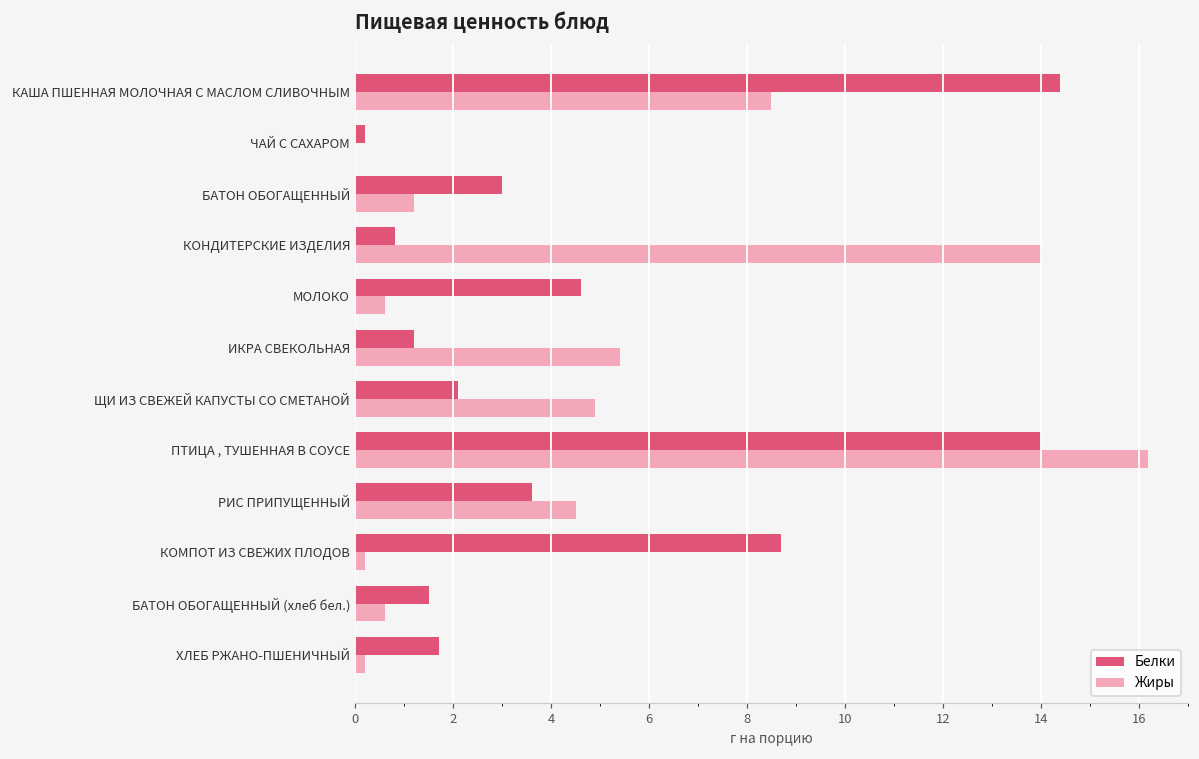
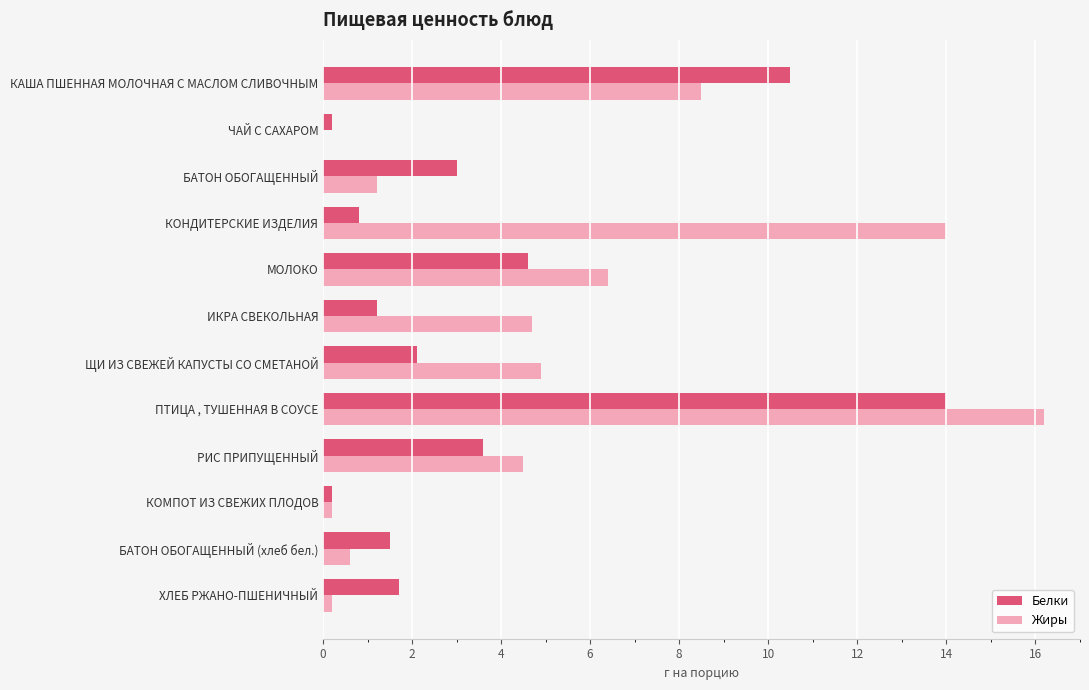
  {
    "Белки": {
-     "КАША ПШЕННАЯ МОЛОЧНАЯ С МАСЛОМ СЛИВОЧНЫМ": 14.4,
+     "КАША ПШЕННАЯ МОЛОЧНАЯ С МАСЛОМ СЛИВОЧНЫМ": 10.5,
      "ЧАЙ С САХАРОМ": 0.2,
      "БАТОН ОБОГАЩЕННЫЙ": 3.0,
      "КОНДИТЕРСКИЕ ИЗДЕЛИЯ": 0.8,
      "МОЛОКО": 4.6,
      "ИКРА СВЕКОЛЬНАЯ": 1.2,
      "ЩИ ИЗ СВЕЖЕЙ КАПУСТЫ СО СМЕТАНОЙ": 2.1,
      "ПТИЦА , ТУШЕННАЯ В СОУСЕ": 14.0,
      "РИС ПРИПУЩЕННЫЙ": 3.6,
-     "КОМПОТ ИЗ СВЕЖИХ ПЛОДОВ": 8.7,
+     "КОМПОТ ИЗ СВЕЖИХ ПЛОДОВ": 0.2,
      "БАТОН ОБОГАЩЕННЫЙ (хлеб бел.)": 1.5,
      "ХЛЕБ РЖАНО-ПШЕНИЧНЫЙ": 1.7
    },
    "Жиры": {
      "КАША ПШЕННАЯ МОЛОЧНАЯ С МАСЛОМ СЛИВОЧНЫМ": 8.5,
      "ЧАЙ С САХАРОМ": 0.0,
      "БАТОН ОБОГАЩЕННЫЙ": 1.2,
      "КОНДИТЕРСКИЕ ИЗДЕЛИЯ": 14.0,
-     "МОЛОКО": 0.6,
-     "ИКРА СВЕКОЛЬНАЯ": 5.4,
+     "МОЛОКО": 6.4,
+     "ИКРА СВЕКОЛЬНАЯ": 4.7,
      "ЩИ ИЗ СВЕЖЕЙ КАПУСТЫ СО СМЕТАНОЙ": 4.9,
      "ПТИЦА , ТУШЕННАЯ В СОУСЕ": 16.2,
      "РИС ПРИПУЩЕННЫЙ": 4.5,
      "КОМПОТ ИЗ СВЕЖИХ ПЛОДОВ": 0.2,
      "БАТОН ОБОГАЩЕННЫЙ (хлеб бел.)": 0.6,
      "ХЛЕБ РЖАНО-ПШЕНИЧНЫЙ": 0.2
    }
  }
